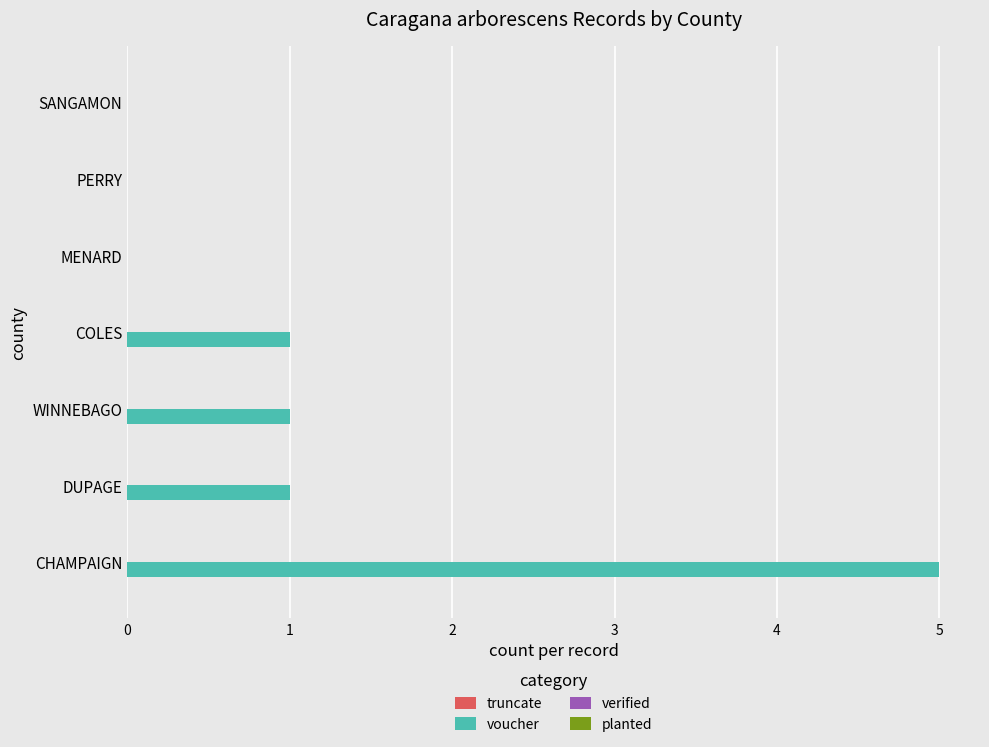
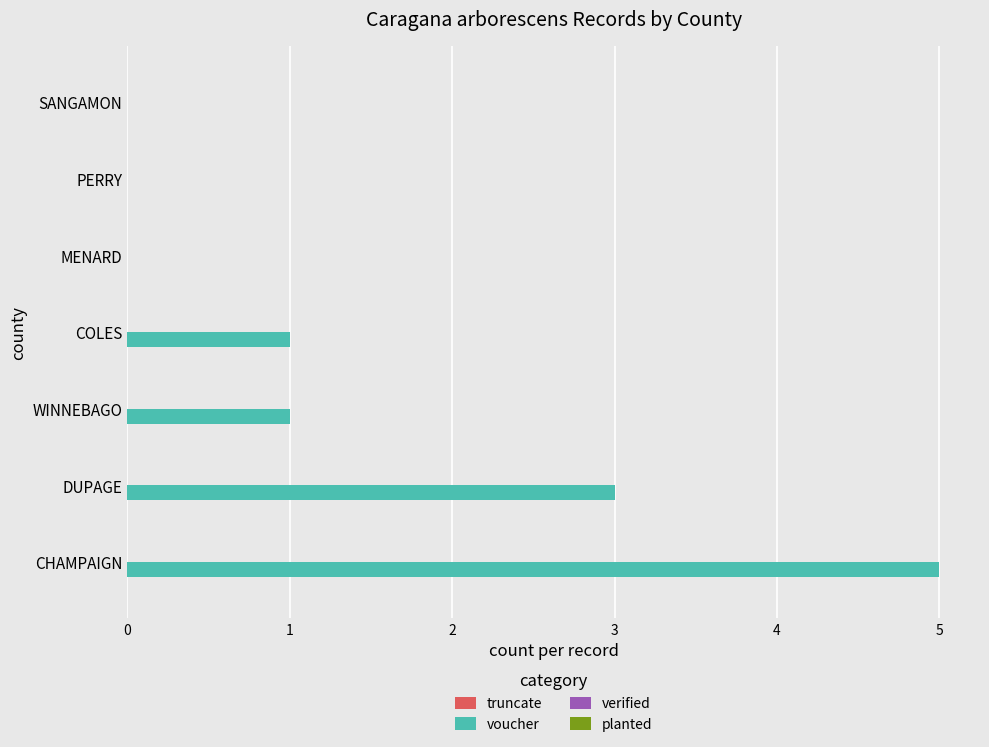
  {
    "truncate": {
      "SANGAMON": 0,
      "PERRY": 0,
      "MENARD": 0,
      "COLES": 0,
      "WINNEBAGO": 0,
      "DUPAGE": 0,
      "CHAMPAIGN": 0
    },
    "voucher": {
      "SANGAMON": 0,
      "PERRY": 0,
      "MENARD": 0,
      "COLES": 1,
      "WINNEBAGO": 1,
-     "DUPAGE": 1,
+     "DUPAGE": 3,
      "CHAMPAIGN": 5
    },
    "verified": {
      "SANGAMON": 0,
      "PERRY": 0,
      "MENARD": 0,
      "COLES": 0,
      "WINNEBAGO": 0,
      "DUPAGE": 0,
      "CHAMPAIGN": 0
    },
    "planted": {
      "SANGAMON": 0,
      "PERRY": 0,
      "MENARD": 0,
      "COLES": 0,
      "WINNEBAGO": 0,
      "DUPAGE": 0,
      "CHAMPAIGN": 0
    }
  }
